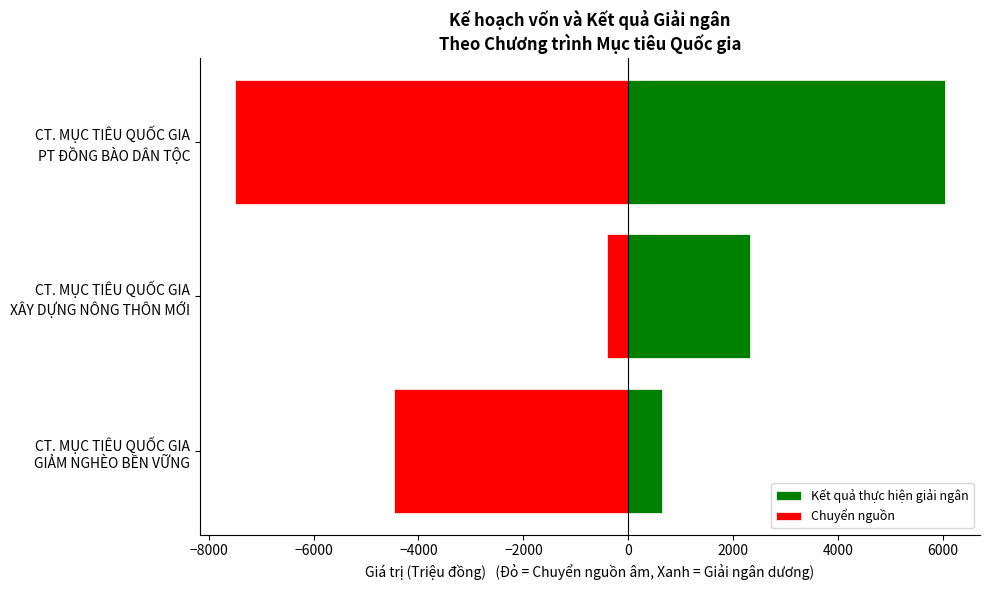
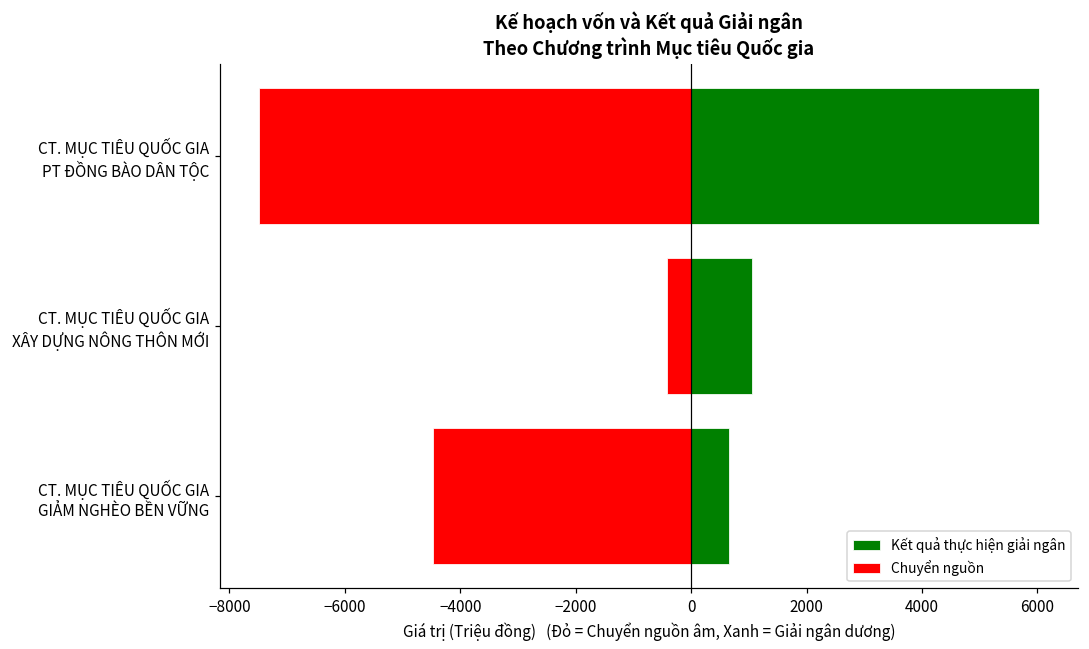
  {
    "Kết quả thực hiện giải ngân": {
      "CT. MỤC TIÊU QUỐC GIA PT ĐỒNG BÀO DÂN TỘC": 6000,
-     "CT. MỤC TIÊU QUỐC GIA XÂY DỰNG NÔNG THÔN MỚI": 2300,
+     "CT. MỤC TIÊU QUỐC GIA XÂY DỰNG NÔNG THÔN MỚI": 1100,
      "CT. MỤC TIÊU QUỐC GIA GIẢM NGHÈO BỀN VỮNG": 600
    },
    "Chuyển nguồn": {
      "CT. MỤC TIÊU QUỐC GIA PT ĐỒNG BÀO DÂN TỘC": -7500,
      "CT. MỤC TIÊU QUỐC GIA XÂY DỰNG NÔNG THÔN MỚI": -400,
      "CT. MỤC TIÊU QUỐC GIA GIẢM NGHÈO BỀN VỮNG": -4500
    }
  }
